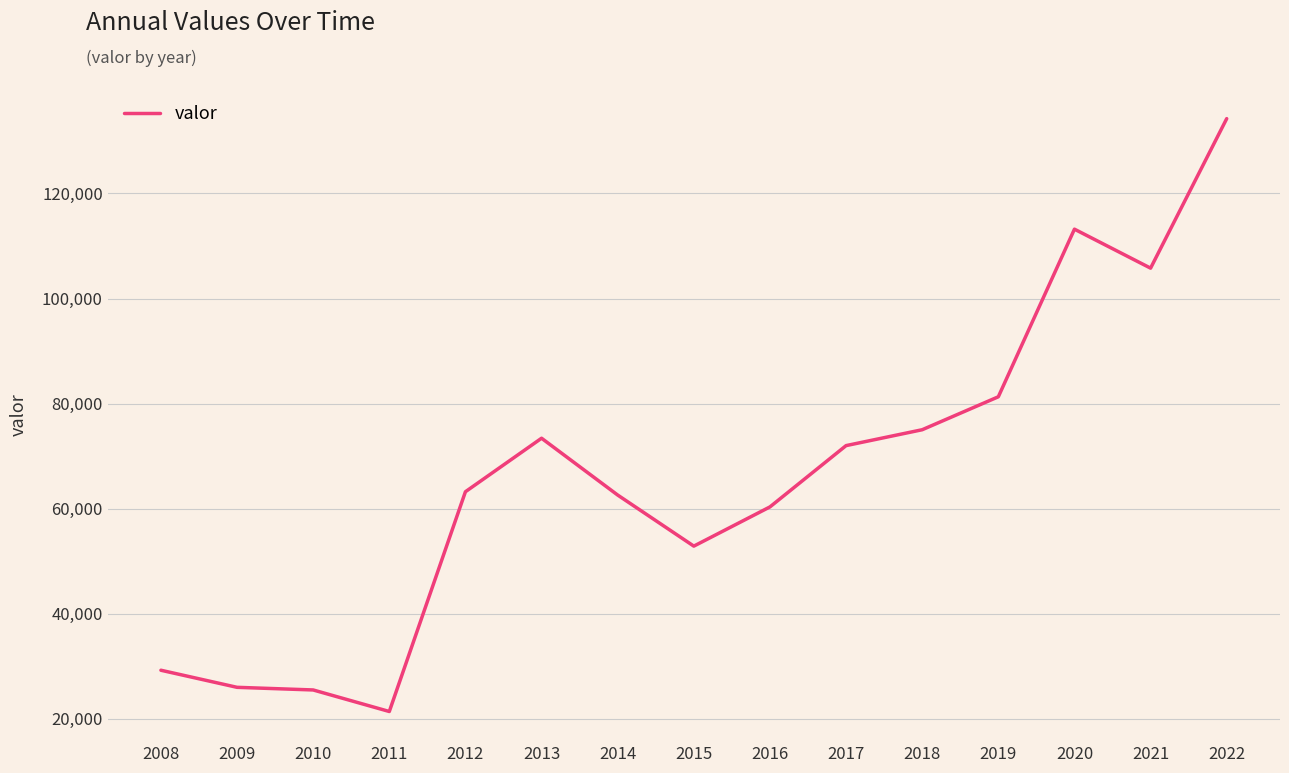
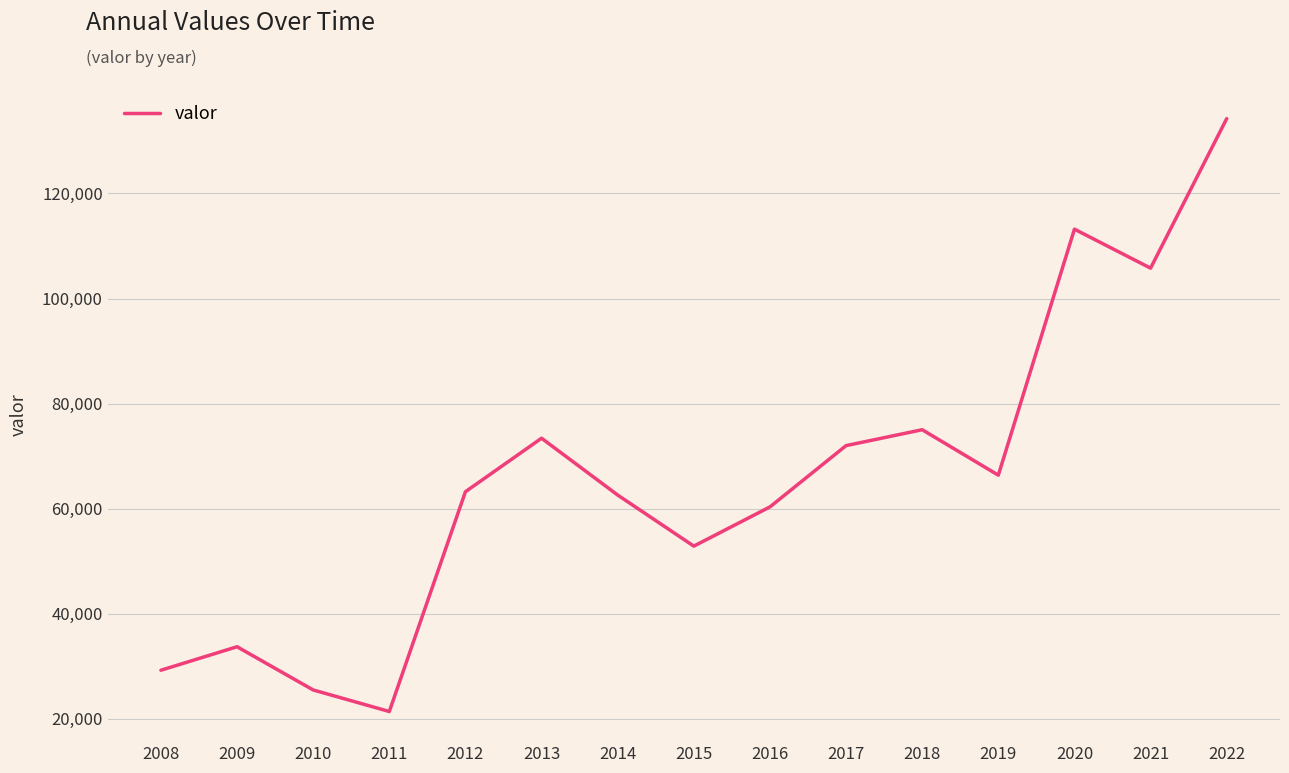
  {
    "2008": "29,000",
-   "2009": "26,000",
+   "2009": "34,000",
    "2010": "25,000",
    "2011": "21,000",
    "2012": "63,000",
    "2013": "73,000",
    "2014": "63,000",
    "2015": "53,000",
    "2016": "60,000",
    "2017": "72,000",
    "2018": "75,000",
-   "2019": "81,000",
+   "2019": "66,000",
    "2020": "113,000",
    "2021": "106,000",
    "2022": "134,000"
  }
